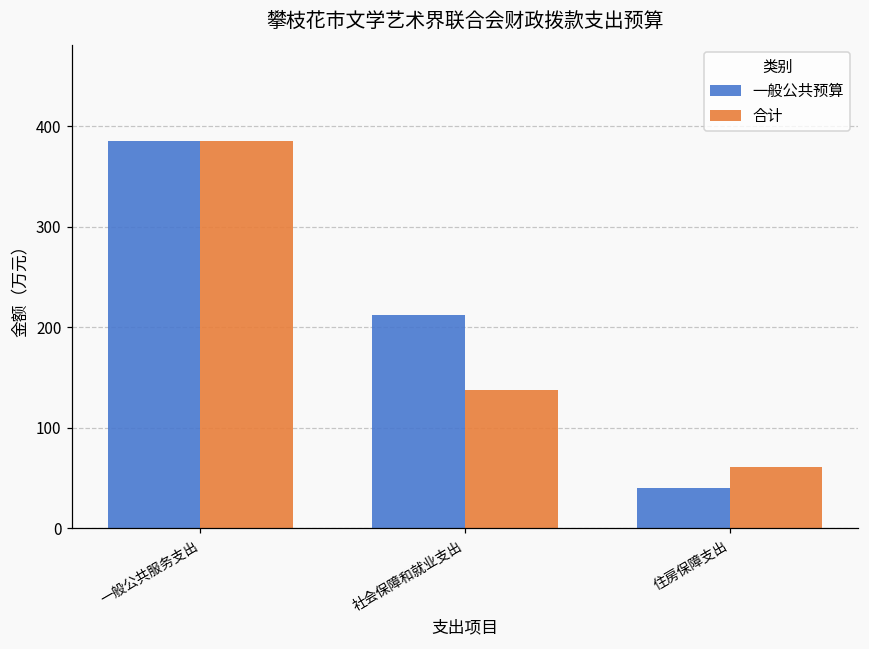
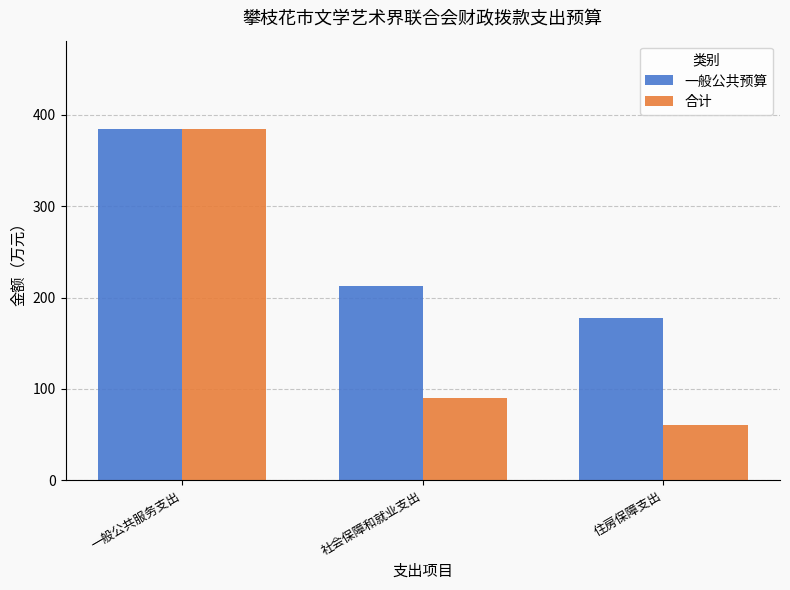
  {
    "一般公共预算": {
      "一般公共服务支出": 390,
      "社会保障和就业支出": 210,
-     "住房保障支出": 40
+     "住房保障支出": 180
    },
    "合计": {
      "一般公共服务支出": 390,
-     "社会保障和就业支出": 140,
+     "社会保障和就业支出": 90,
      "住房保障支出": 60
    }
  }
